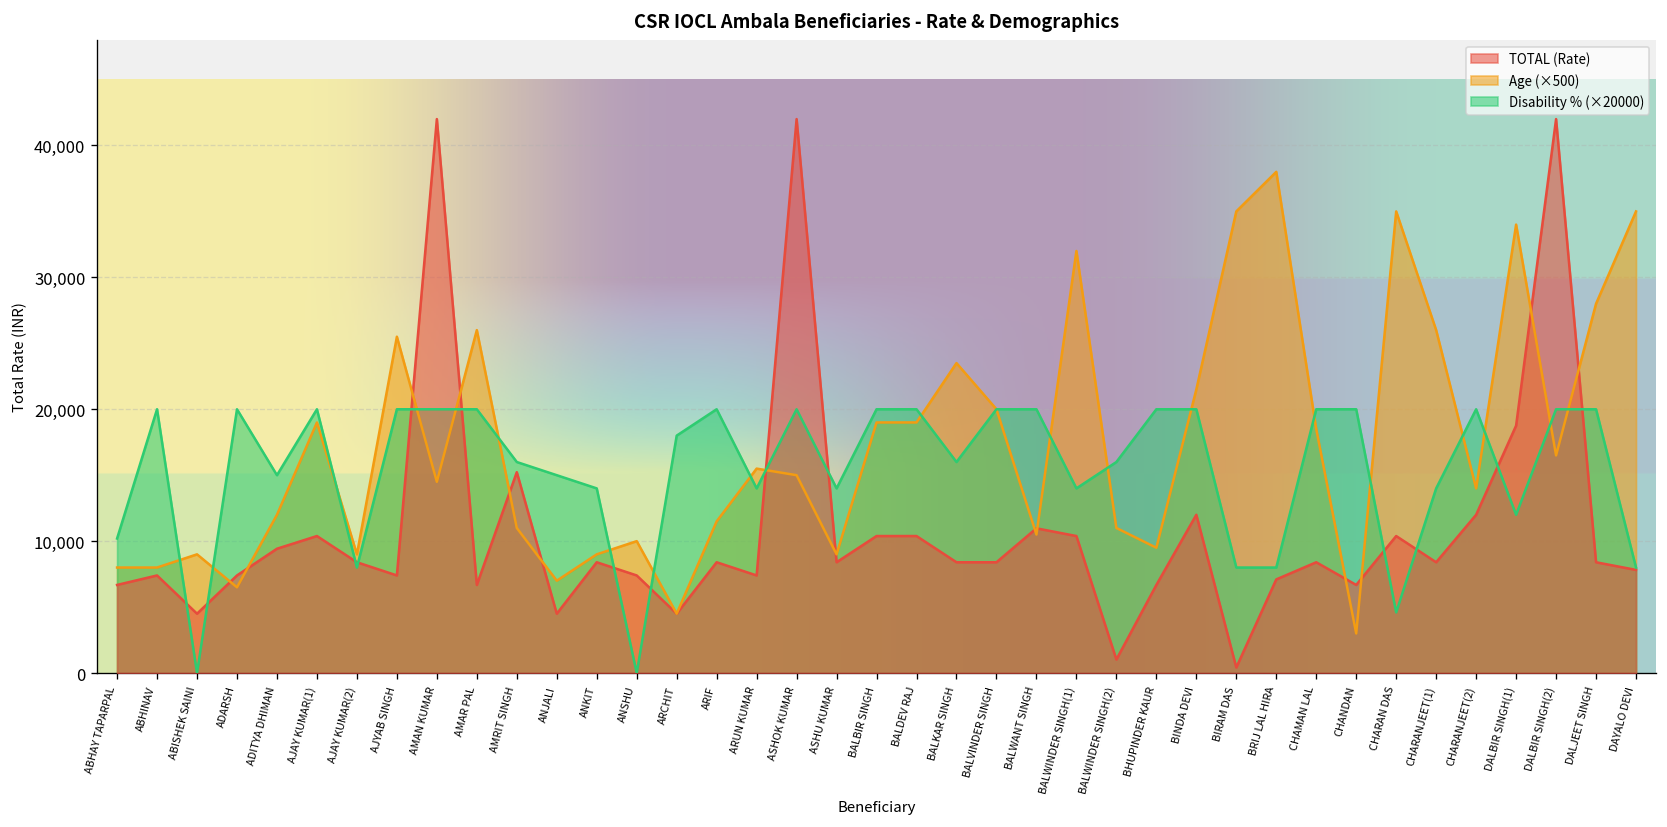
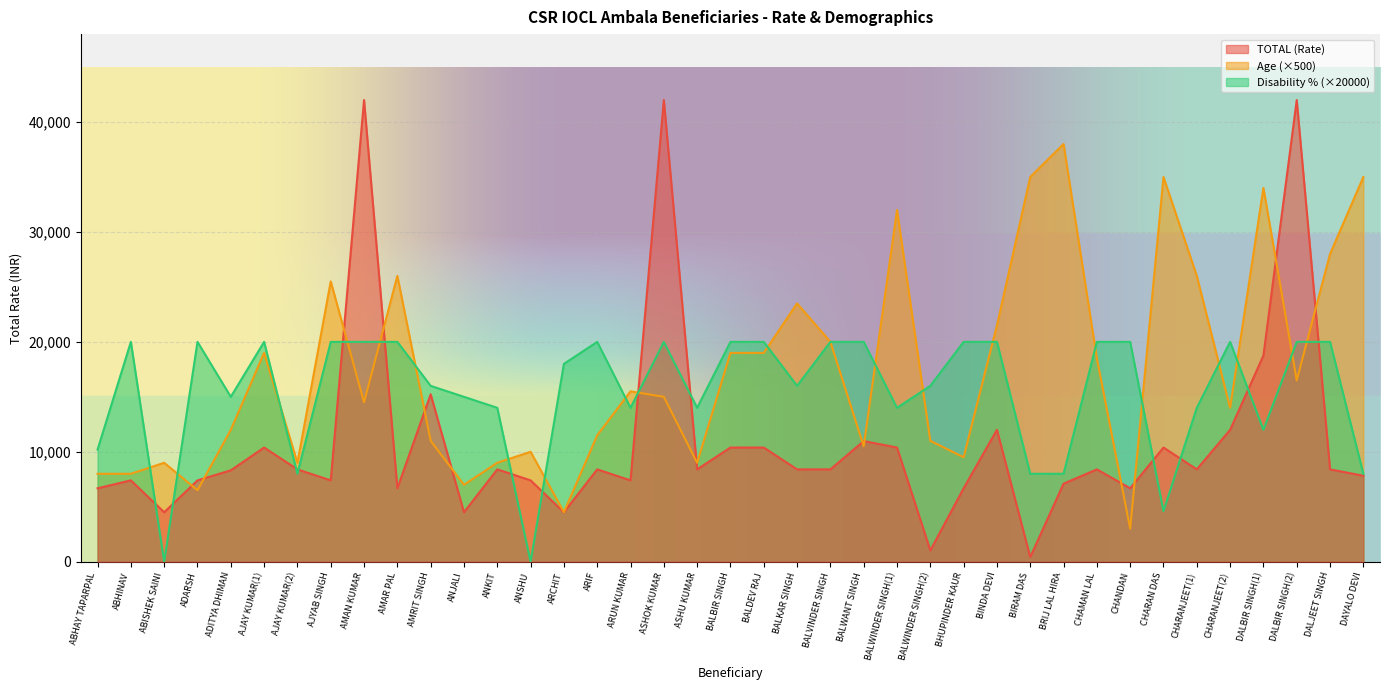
  {
    "TOTAL (Rate)": {
      "ABHAY TAPARPAL": "6,700",
      "ABHINAV": "7,400",
      "ABISHEK SAINI": "4,500",
      "ADARSH": "7,400",
-     "ADITYA DHIMAN": "9,400",
+     "ADITYA DHIMAN": "8,300",
      "AJAY KUMAR(1)": "10,400",
      "AJAY KUMAR(2)": "8,400",
      "AJYAB SINGH": "7,400",
      "AMAN KUMAR": "42,000",
      "AMAR PAL": "6,700",
      "AMRIT SINGH": "15,200",
      "ANJALI": "4,500",
      "ANKIT": "8,400",
      "ANSHU": "7,400",
      "ARIF": "8,400",
      "ARUN KUMAR": "7,400",
      "ASHOK KUMAR": "42,000",
      "ASHU KUMAR": "8,400",
      "BALBIR SINGH": "10,400",
      "BALDEV RAJ": "10,400",
      "BALKAR SINGH": "8,400",
      "BALVINDER SINGH": "8,400",
      "BALWANT SINGH": "11,000",
      "BALWINDER SINGH(1)": "10,400",
      "BALWINDER SINGH(2)": "1,000",
      "BHUPINDER KAUR": "6,700",
      "BINDA DEVI": "12,000",
      "BIRAM DAS": "400",
      "BRIJ LAL HIRA": "7,100",
      "CHAMAN LAL": "8,400",
      "CHANDAN": "6,700",
      "CHARAN DAS": "10,400",
      "CHARANJEET(1)": "8,400",
      "CHARANJEET(2)": "12,000",
      "DALBIR SINGH(1)": "18,800",
      "DALBIR SINGH(2)": "42,000",
      "DALJEET SINGH": "8,400"
    },
    "Age (×500)": {
      "ABHAY TAPARPAL": "8,000",
      "ABHINAV": "8,000",
      "ABISHEK SAINI": "9,000",
      "ADARSH": "6,500",
      "ADITYA DHIMAN": "12,000",
      "AJAY KUMAR(1)": "19,000",
      "AJAY KUMAR(2)": "9,000",
      "AJYAB SINGH": "25,500",
      "AMAN KUMAR": "14,500",
      "AMAR PAL": "26,000",
      "AMRIT SINGH": "11,000",
      "ANJALI": "7,000",
      "ANKIT": "9,000",
      "ANSHU": "10,000",
      "ARIF": "11,500",
      "ARUN KUMAR": "15,500",
      "ASHOK KUMAR": "15,000",
      "ASHU KUMAR": "9,000",
      "BALBIR SINGH": "19,000",
      "BALDEV RAJ": "19,000",
      "BALKAR SINGH": "23,500",
      "BALWANT SINGH": "10,500",
      "BALWINDER SINGH(1)": "32,000",
      "BALWINDER SINGH(2)": "11,000",
      "BHUPINDER KAUR": "9,500",
      "BINDA DEVI": "21,500",
      "BIRAM DAS": "35,000",
      "BRIJ LAL HIRA": "38,000",
      "CHAMAN LAL": "18,500",
      "CHANDAN": "3,000",
      "CHARAN DAS": "35,000",
      "CHARANJEET(1)": "26,000",
      "CHARANJEET(2)": "14,000",
      "DALBIR SINGH(1)": "34,000",
      "DALBIR SINGH(2)": "16,500",
      "DALJEET SINGH": "28,000",
      "DAYALO DEVI": "35,000"
    },
    "Disability % (×20000)": {
      "ABHAY TAPARPAL": "10,200",
      "ABHINAV": "20,000",
      "ABISHEK SAINI": "0",
      "ADARSH": "20,000",
      "ADITYA DHIMAN": "15,000",
      "AJAY KUMAR(1)": "20,000",
      "AJAY KUMAR(2)": "8,000",
      "AJYAB SINGH": "20,000",
      "AMAN KUMAR": "20,000",
      "AMAR PAL": "20,000",
      "AMRIT SINGH": "16,000",
      "ANJALI": "15,000",
      "ANKIT": "14,000",
      "ANSHU": "0",
      "ARCHIT": "18,000",
      "ARIF": "20,000",
      "ARUN KUMAR": "14,000",
      "ASHOK KUMAR": "20,000",
      "ASHU KUMAR": "14,000",
      "BALBIR SINGH": "20,000",
      "BALDEV RAJ": "20,000",
      "BALKAR SINGH": "16,000",
      "BALWANT SINGH": "20,000",
      "BALWINDER SINGH(1)": "14,000",
      "BALWINDER SINGH(2)": "16,000",
      "BHUPINDER KAUR": "20,000",
      "BINDA DEVI": "20,000",
      "BIRAM DAS": "8,000",
      "BRIJ LAL HIRA": "8,000",
      "CHAMAN LAL": "20,000",
      "CHANDAN": "20,000",
      "CHARAN DAS": "4,600",
      "CHARANJEET(1)": "14,000",
      "CHARANJEET(2)": "20,000",
      "DALBIR SINGH(1)": "12,000",
      "DALBIR SINGH(2)": "20,000",
      "DALJEET SINGH": "20,000"
    }
  }
